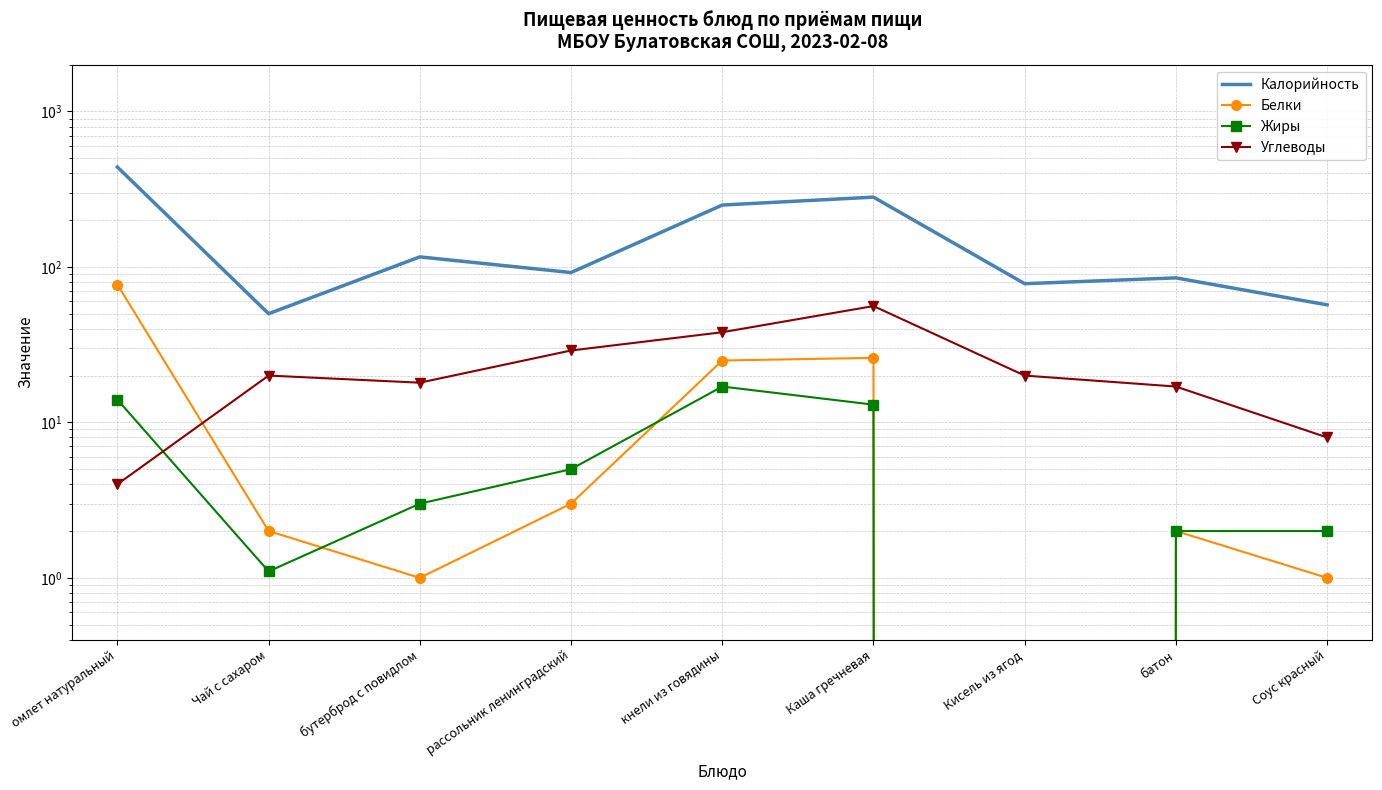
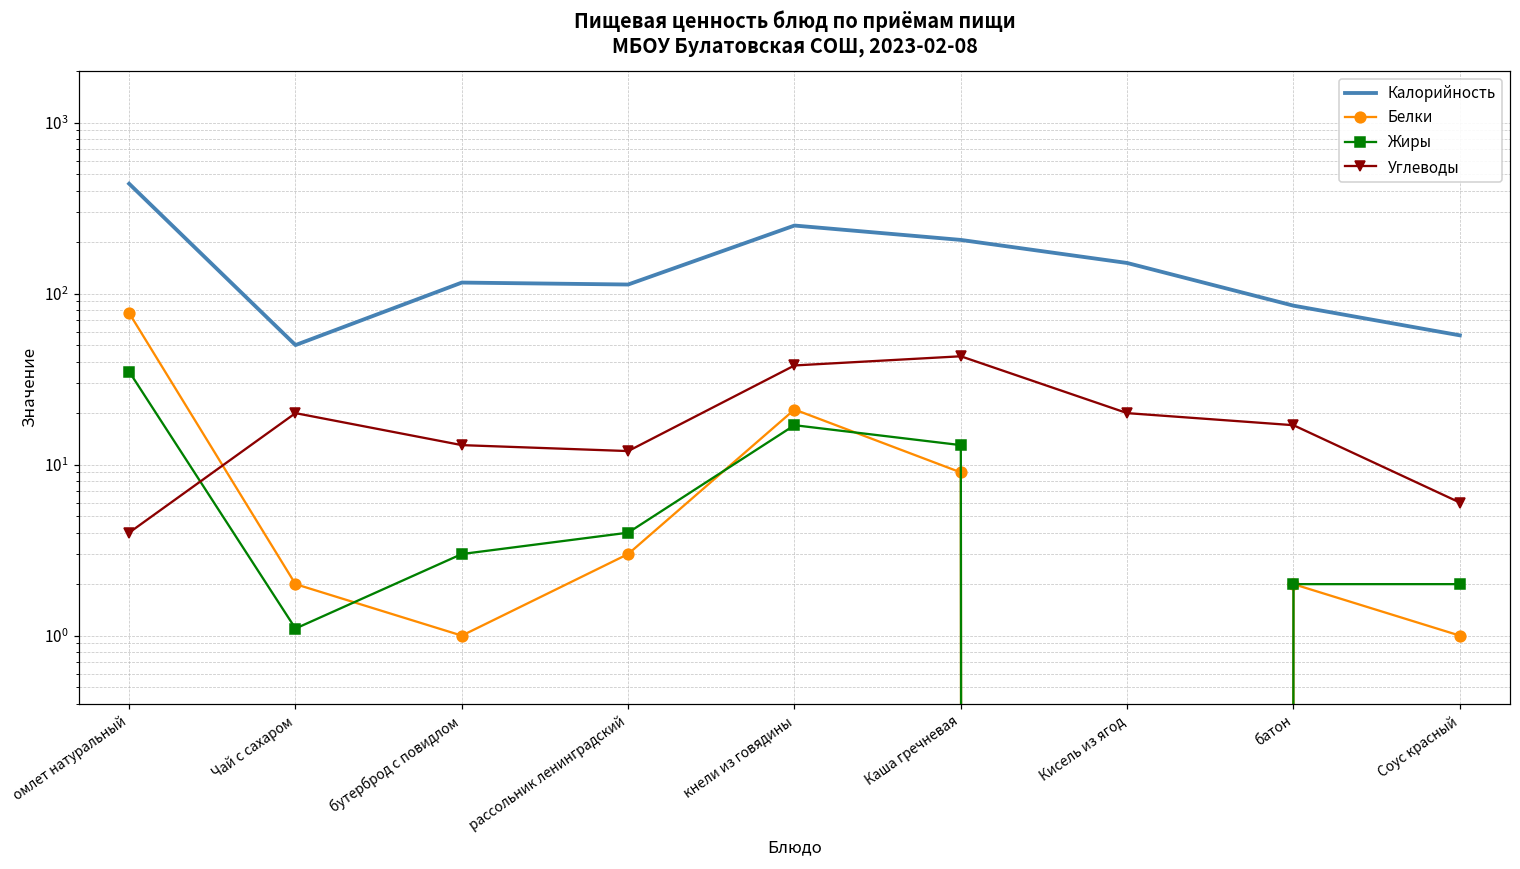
  {
    "Калорийность": {
      "омлет натуральный": 440,
      "Чай с сахаром": 50,
      "бутерброд с повидлом": 120,
-     "рассольник ленинградский": 90,
+     "рассольник ленинградский": 110,
      "кнели из говядины": 250,
-     "Каша гречневая": 280,
-     "Кисель из ягод": 80,
+     "Каша гречневая": 210,
+     "Кисель из ягод": 150,
      "батон": 90,
      "Соус красный": 57
    },
    "Белки": {
      "омлет натуральный": 80,
      "Чай с сахаром": 2,
      "бутерброд с повидлом": 1,
      "рассольник ленинградский": 3,
-     "кнели из говядины": 25,
-     "Каша гречневая": 26,
+     "кнели из говядины": 21,
+     "Каша гречневая": 9,
      "Соус красный": 1
    },
    "Жиры": {
-     "омлет натуральный": 14,
+     "омлет натуральный": 35,
      "Чай с сахаром": 1.1,
      "бутерброд с повидлом": 3,
-     "рассольник ленинградский": 5,
+     "рассольник ленинградский": 4,
      "кнели из говядины": 17,
      "Каша гречневая": 13,
      "Соус красный": 2
    },
    "Углеводы": {
      "омлет натуральный": 4,
      "Чай с сахаром": 20,
-     "бутерброд с повидлом": 18,
-     "рассольник ленинградский": 29,
+     "бутерброд с повидлом": 13,
+     "рассольник ленинградский": 12,
      "кнели из говядины": 38,
-     "Каша гречневая": 56,
+     "Каша гречневая": 43,
      "Кисель из ягод": 20,
      "батон": 17,
-     "Соус красный": 8
+     "Соус красный": 6
    }
  }
